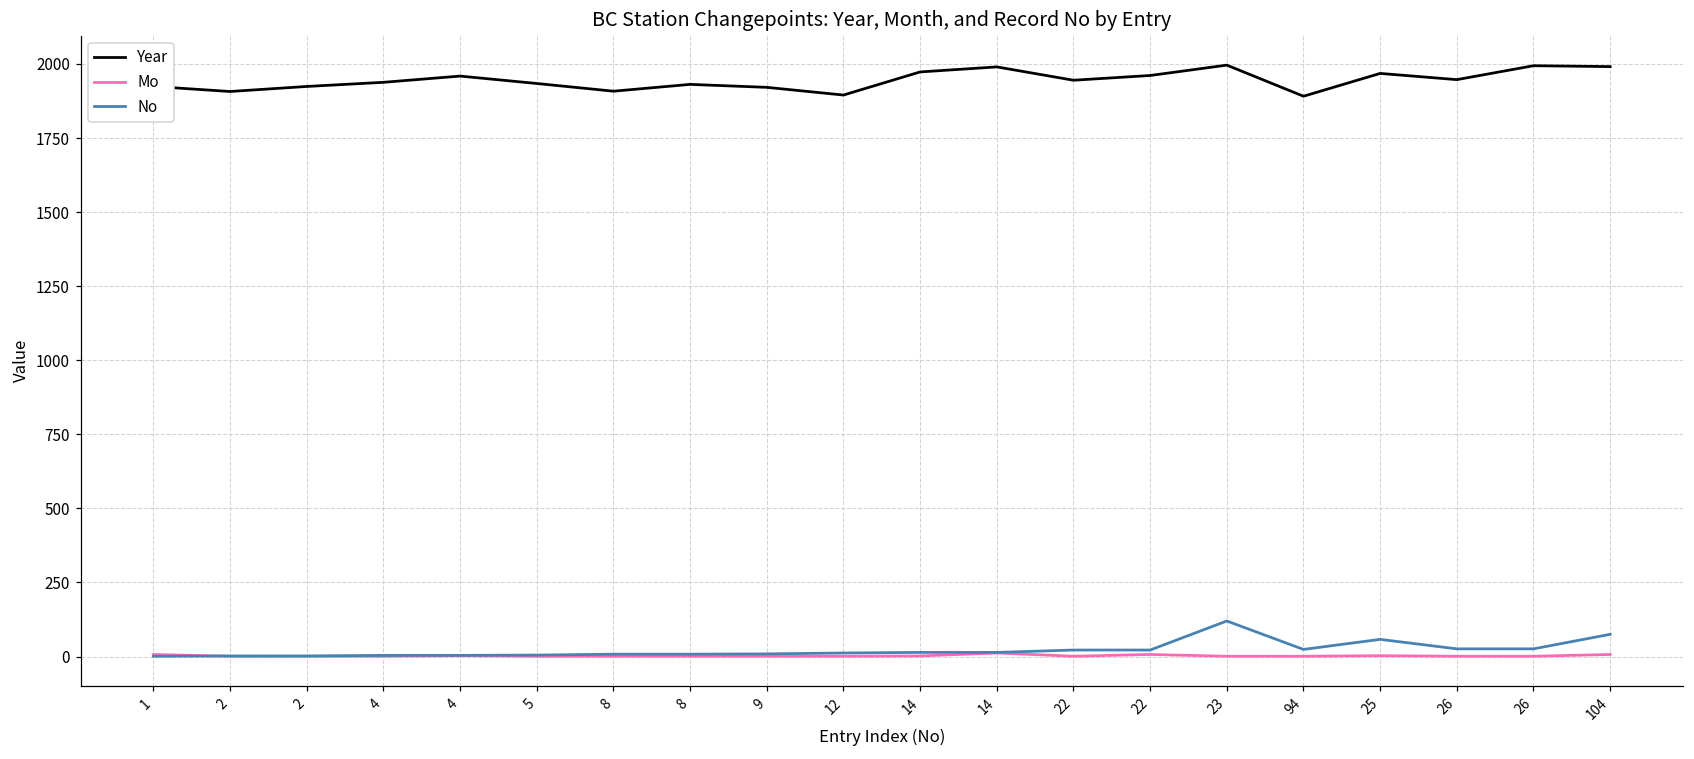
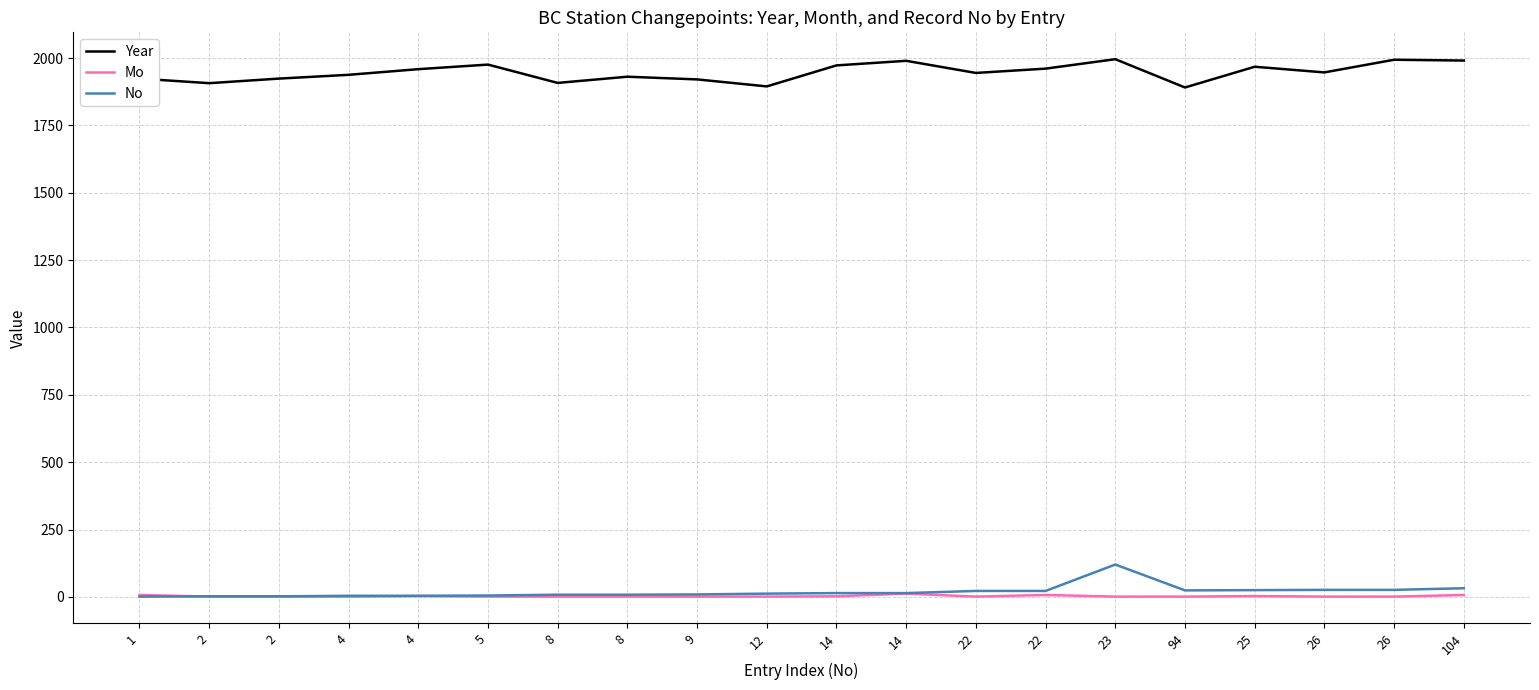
  {
    "Year": {
-     "5": 1930,
+     "5": 1980,
      "9": 1920,
      "12": 1900,
      "23": 2000,
      "94": 1890,
      "25": 1970,
      "104": 1990
    },
    "Mo": {
      "12": 0,
      "23": 0,
      "94": 0,
      "25": 0,
      "104": 10
    },
    "No": {
      "12": 10,
      "23": 120,
      "94": 20,
-     "25": 60,
-     "104": 80
+     "25": 30,
+     "104": 30
    }
  }
